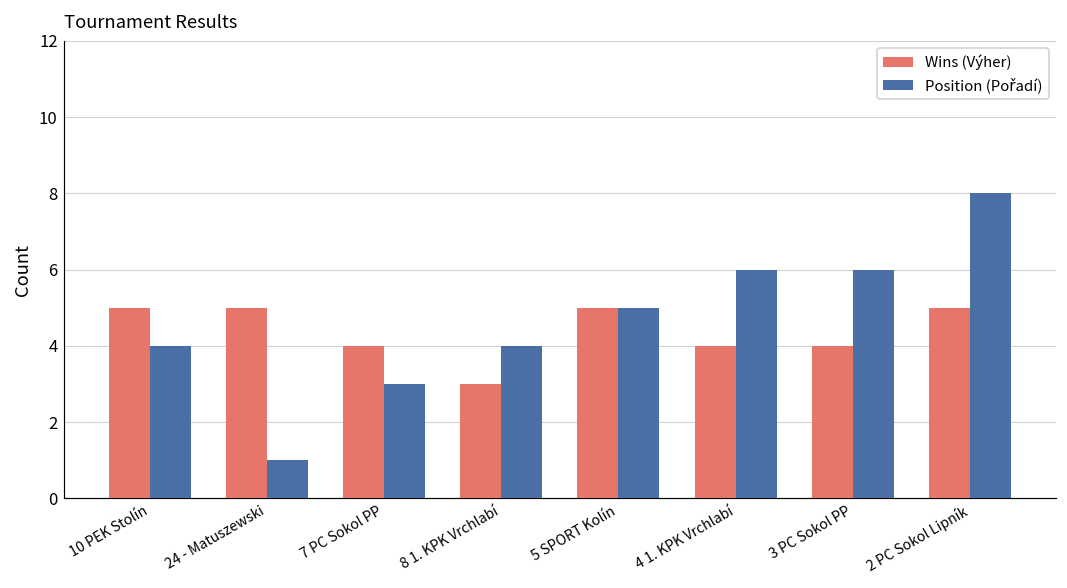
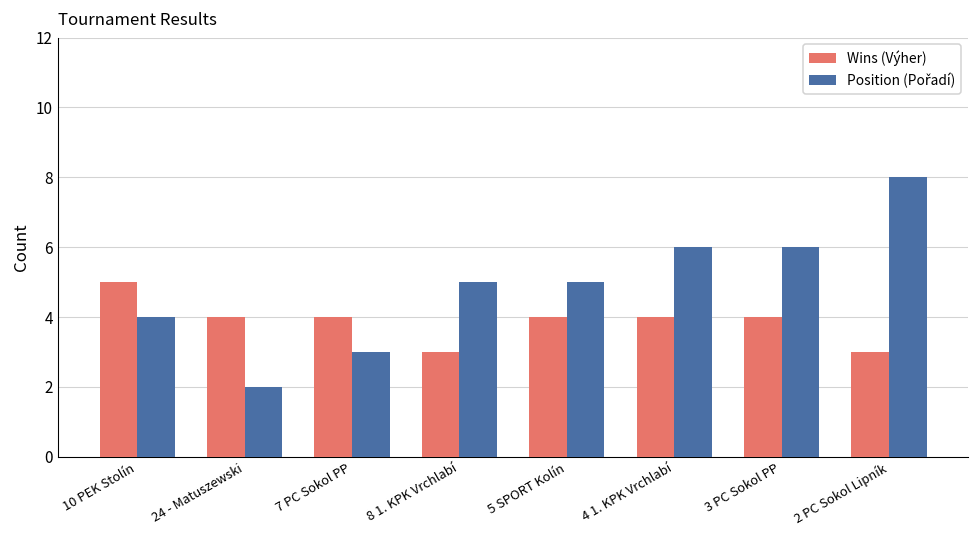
  {
    "Wins (Výher)": {
      "10 PEK Stolín": 5,
-     "24 - Matuszewski": 5,
+     "24 - Matuszewski": 4,
      "7 PC Sokol PP": 4,
      "8 1. KPK Vrchlabí": 3,
-     "5 SPORT Kolín": 5,
+     "5 SPORT Kolín": 4,
      "4 1. KPK Vrchlabí": 4,
      "3 PC Sokol PP": 4,
-     "2 PC Sokol Lipník": 5
+     "2 PC Sokol Lipník": 3
    },
    "Position (Pořadí)": {
      "10 PEK Stolín": 4,
-     "24 - Matuszewski": 1,
+     "24 - Matuszewski": 2,
      "7 PC Sokol PP": 3,
-     "8 1. KPK Vrchlabí": 4,
+     "8 1. KPK Vrchlabí": 5,
      "5 SPORT Kolín": 5,
      "4 1. KPK Vrchlabí": 6,
      "3 PC Sokol PP": 6,
      "2 PC Sokol Lipník": 8
    }
  }
